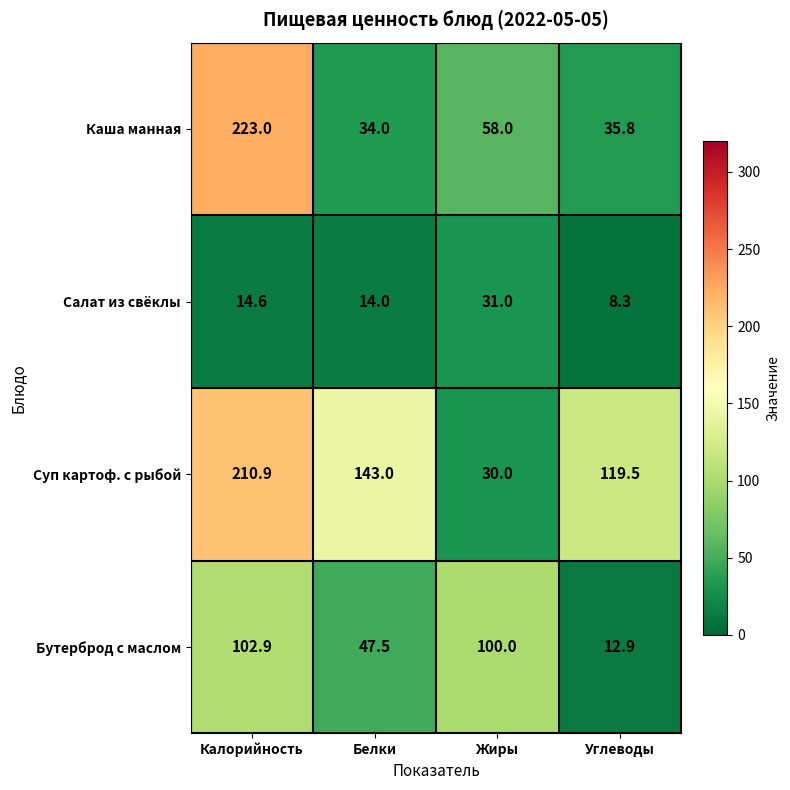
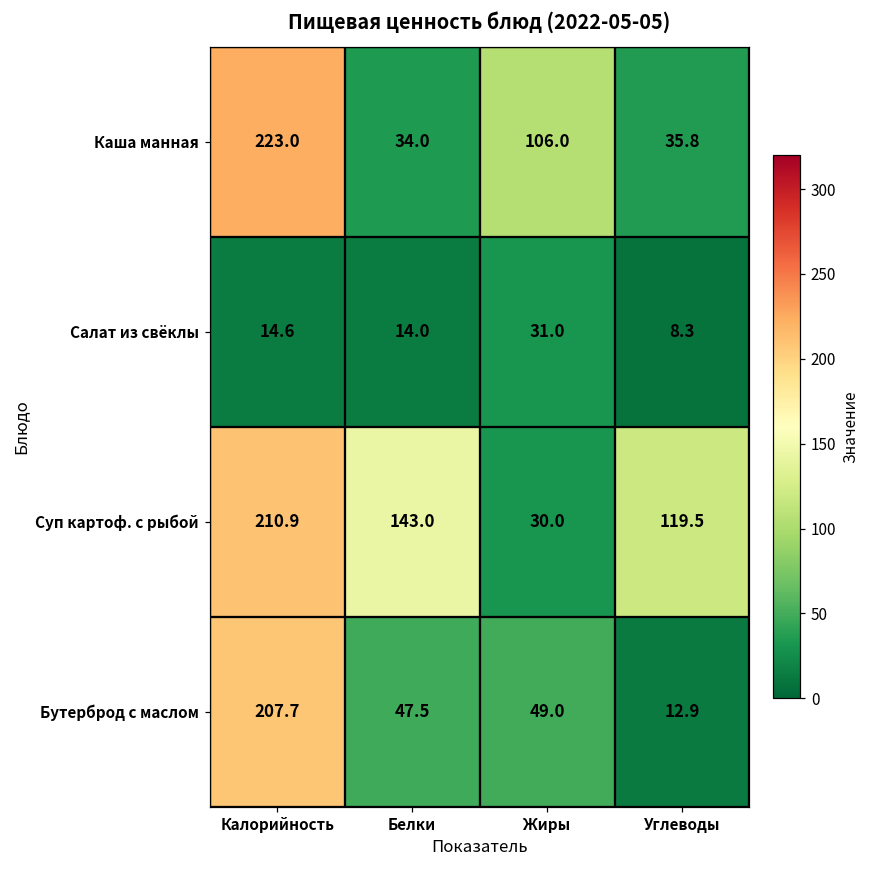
  {
    "Каша манная": {
      "Калорийность": 223.0,
      "Белки": 34.0,
-     "Жиры": 58.0,
+     "Жиры": 106.0,
      "Углеводы": 35.8
    },
    "Салат из свёклы": {
      "Калорийность": 14.6,
      "Белки": 14.0,
      "Жиры": 31.0,
      "Углеводы": 8.3
    },
    "Суп картоф. с рыбой": {
      "Калорийность": 210.9,
      "Белки": 143.0,
      "Жиры": 30.0,
      "Углеводы": 119.5
    },
    "Бутерброд с маслом": {
-     "Калорийность": 102.9,
+     "Калорийность": 207.7,
      "Белки": 47.5,
-     "Жиры": 100.0,
+     "Жиры": 49.0,
      "Углеводы": 12.9
    }
  }
